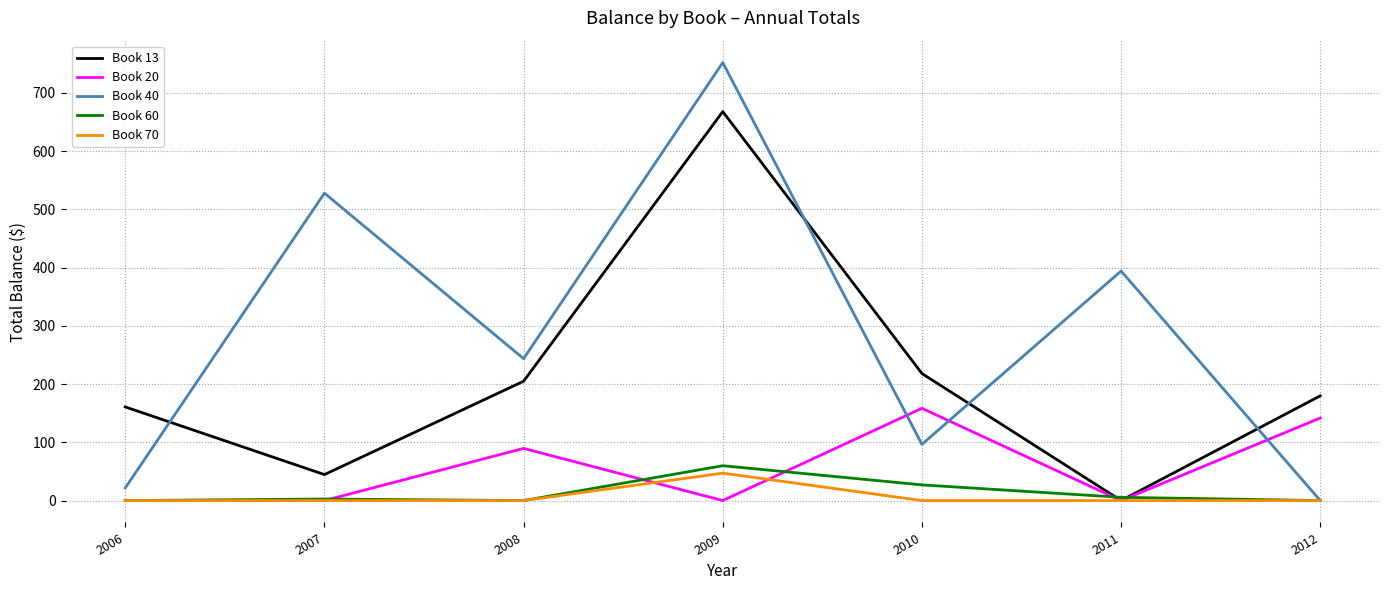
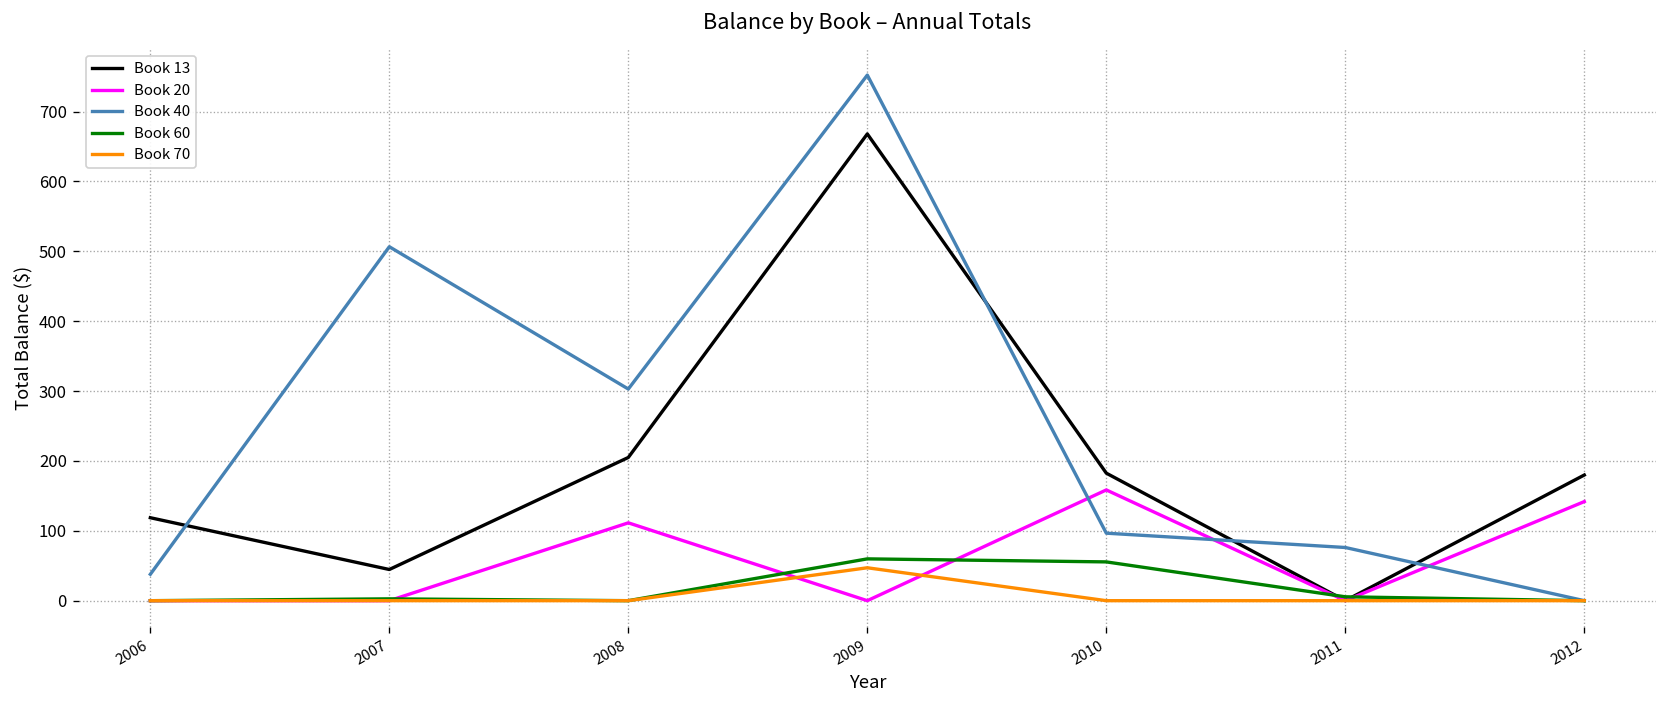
  {
    "Book 13": {
-     "2006": 160,
+     "2006": 120,
      "2007": 40,
      "2008": 200,
      "2009": 670,
-     "2010": 220,
+     "2010": 180,
      "2012": 180
    },
    "Book 20": {
-     "2008": 90,
+     "2008": 110,
      "2009": 0,
      "2010": 160,
      "2012": 140
    },
    "Book 40": {
-     "2006": 20,
-     "2007": 530,
-     "2008": 240,
+     "2006": 40,
+     "2007": 510,
+     "2008": 300,
      "2009": 750,
      "2010": 100,
-     "2011": 390
+     "2011": 80
    },
    "Book 60": {
      "2009": 60,
-     "2010": 30,
+     "2010": 60,
      "2011": 10
    },
    "Book 70": {
      "2009": 50,
      "2010": 0
    }
  }
